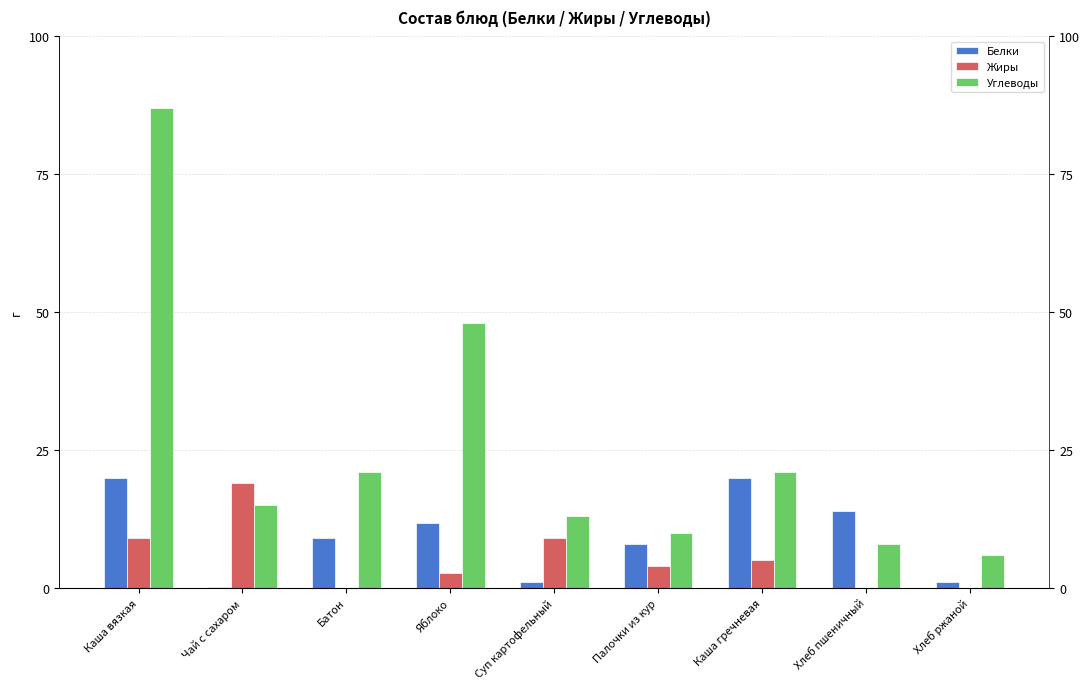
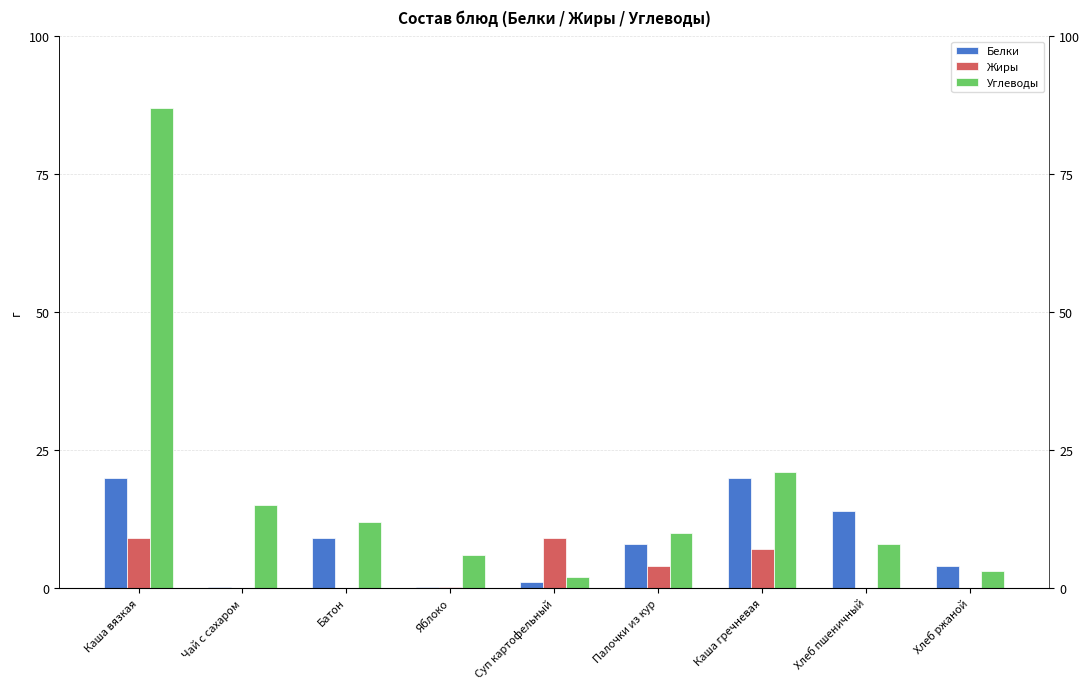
  {
    "Белки": {
      "Каша вязкая": 20,
      "Батон": 9,
-     "Яблоко": 12,
+     "Яблоко": 0,
      "Суп картофельный": 1,
      "Палочки из кур": 8,
      "Каша гречневая": 20,
      "Хлеб пшеничный": 14,
-     "Хлеб ржаной": 1
+     "Хлеб ржаной": 4
    },
    "Жиры": {
      "Каша вязкая": 9,
-     "Чай с сахаром": 19,
+     "Чай с сахаром": 0,
      "Батон": 0,
-     "Яблоко": 3,
+     "Яблоко": 0,
      "Суп картофельный": 9,
      "Палочки из кур": 4,
-     "Каша гречневая": 5,
+     "Каша гречневая": 7,
      "Хлеб пшеничный": 0,
      "Хлеб ржаной": 0
    },
    "Углеводы": {
      "Каша вязкая": 87,
      "Чай с сахаром": 15,
-     "Батон": 21,
-     "Яблоко": 48,
-     "Суп картофельный": 13,
+     "Батон": 12,
+     "Яблоко": 6,
+     "Суп картофельный": 2,
      "Палочки из кур": 10,
      "Каша гречневая": 21,
      "Хлеб пшеничный": 8,
-     "Хлеб ржаной": 6
+     "Хлеб ржаной": 3
    }
  }
